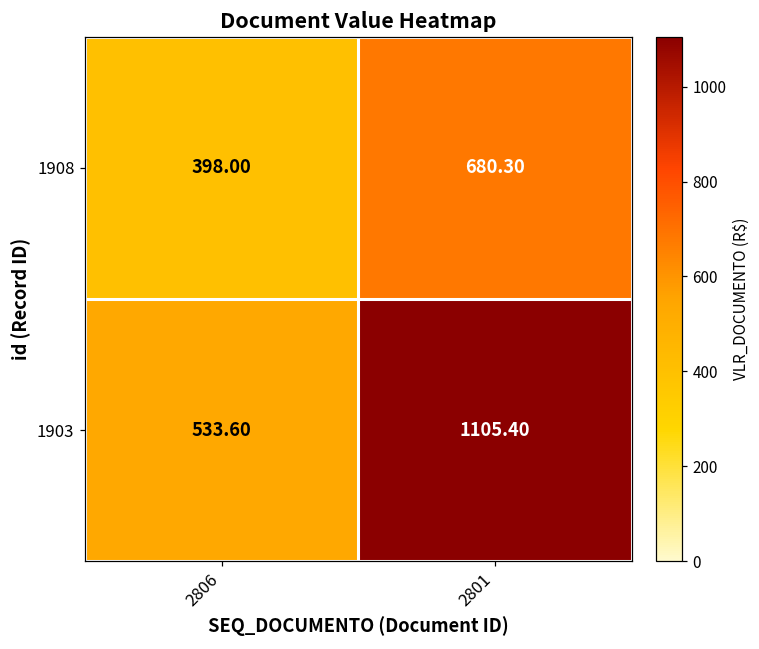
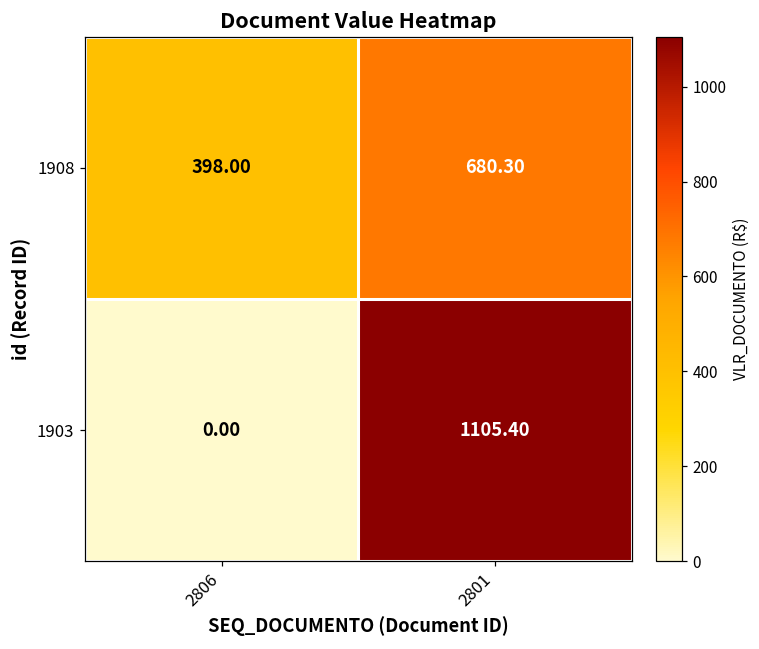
  {
    "1908": {
      "2806": 398.00,
      "2801": 680.30
    },
    "1903": {
-     "2806": 533.60,
+     "2806": 0.00,
      "2801": 1105.40
    }
  }
